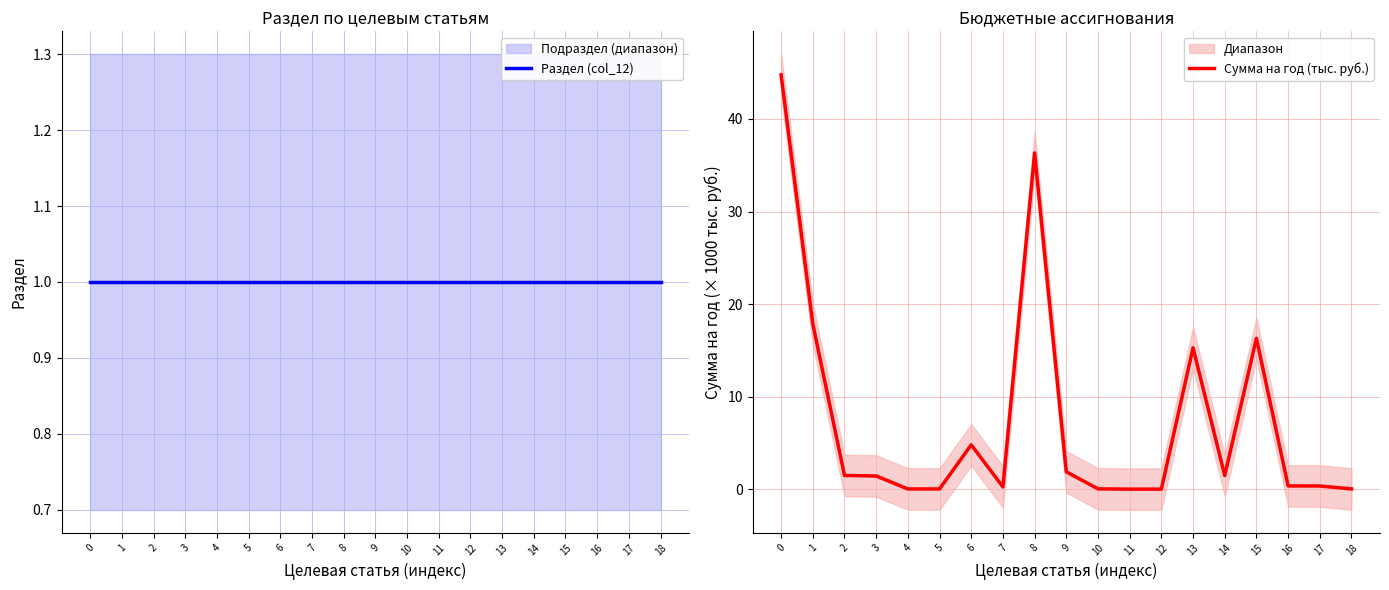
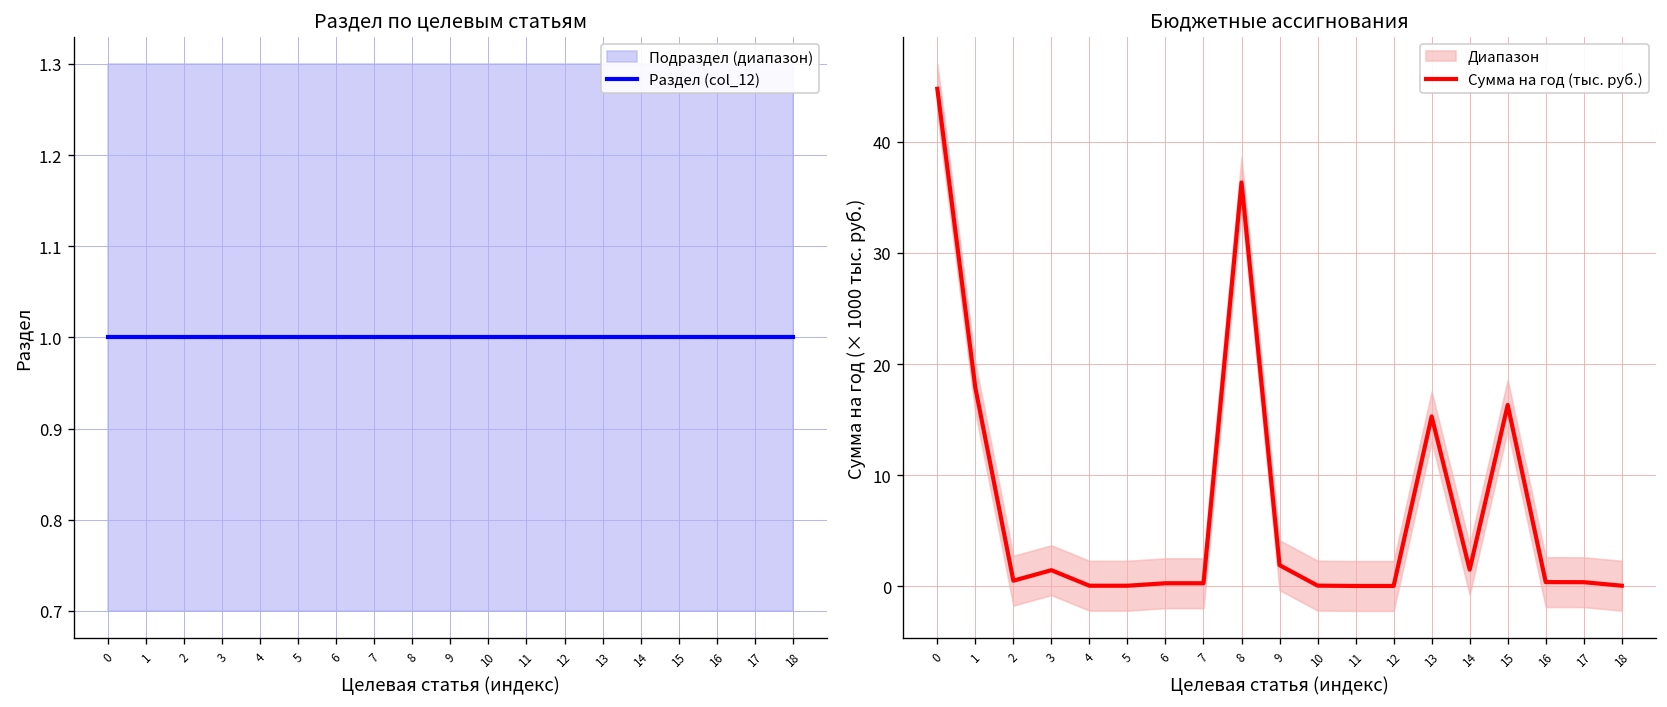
  {
    "Раздел по целевым статьям": {
      "Раздел (col_12)": {
        "0": 1.00,
        "1": 1.00,
        "2": 1.00,
        "3": 1.00,
        "4": 1.00,
        "5": 1.00,
        "6": 1.00,
        "7": 1.00,
        "8": 1.00,
        "9": 1.00,
        "10": 1.00,
        "11": 1.00,
        "12": 1.00,
        "13": 1.00,
        "14": 1.00,
        "15": 1.00,
        "16": 1.00,
        "17": 1.00,
        "18": 1.00
      },
      "Подраздел (диапазон)": {
        "0": 1.30,
        "1": 1.30,
        "2": 1.30,
        "3": 1.30,
        "4": 1.30,
        "5": 1.30,
        "6": 1.30,
        "7": 1.30,
        "8": 1.30,
        "9": 1.30,
        "10": 1.30,
        "11": 1.30,
        "12": 1.30
      }
    },
    "Бюджетные ассигнования": {
      "Сумма на год (тыс. руб.)": {
        "0": 45,
        "1": 18,
-       "2": 2,
+       "2": 1,
        "3": 1,
        "4": 0,
        "5": 0,
-       "6": 5,
+       "6": 0,
        "7": 0,
        "8": 36,
        "9": 2,
        "10": 0,
        "11": 0,
        "12": 0,
        "13": 15,
        "14": 1,
        "15": 16,
        "16": 0,
        "17": 0,
        "18": 0
      }
    }
  }
